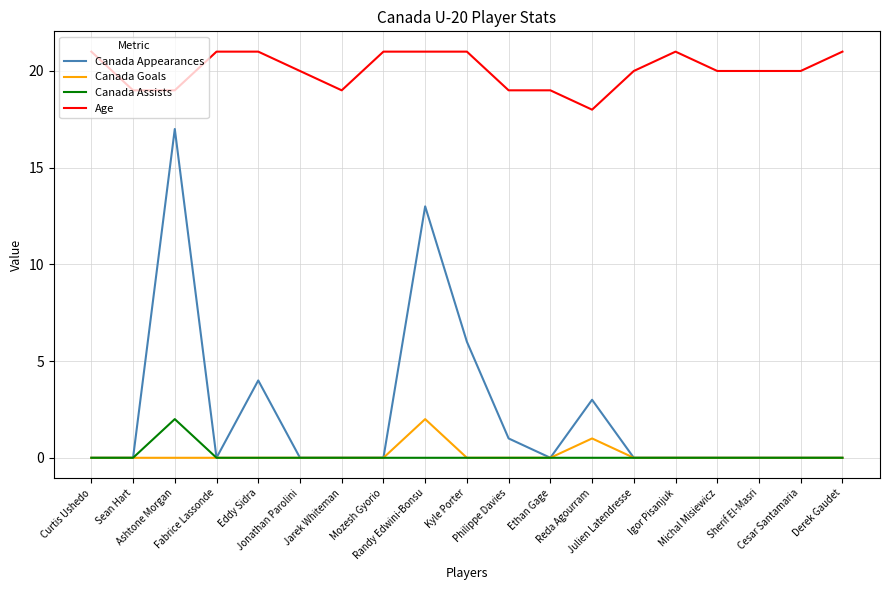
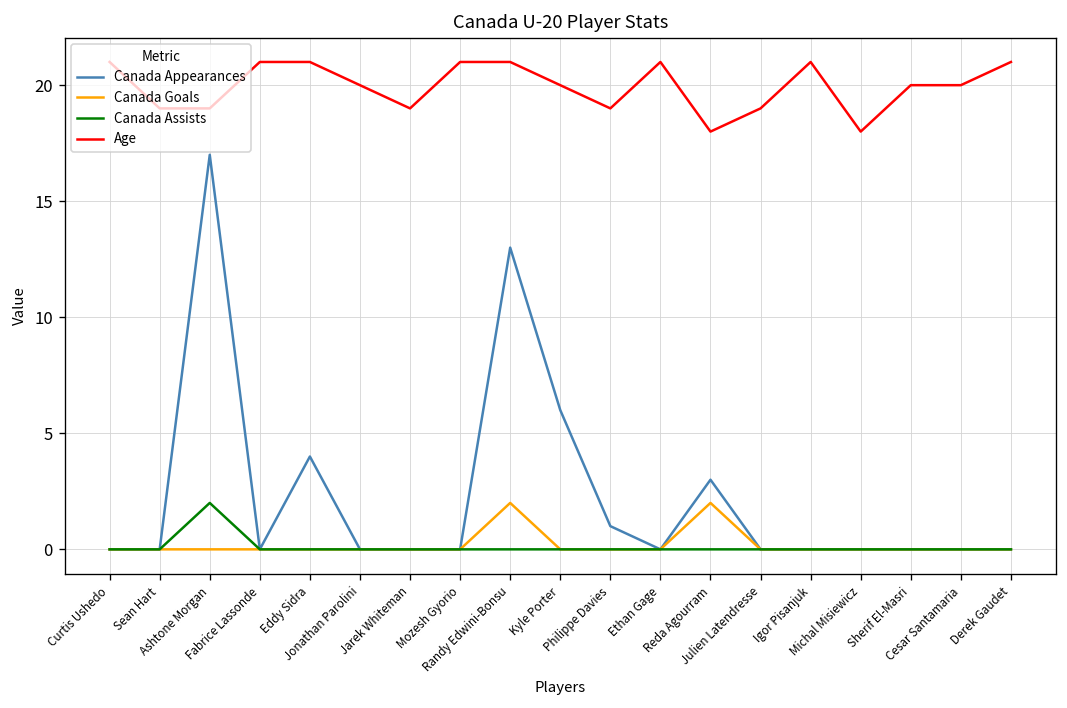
  {
    "Canada Appearances": {
      "Ashtone Morgan": 17,
      "Eddy Sidra": 4,
      "Randy Edwini-Bonsu": 13,
      "Kyle Porter": 6,
      "Philippe Davies": 1,
      "Reda Agourram": 3
    },
    "Canada Goals": {
      "Ashtone Morgan": 0,
      "Randy Edwini-Bonsu": 2,
-     "Reda Agourram": 1
+     "Reda Agourram": 2
    },
    "Canada Assists": {
      "Ashtone Morgan": 2,
      "Randy Edwini-Bonsu": 0,
      "Reda Agourram": 0
    },
    "Age": {
      "Fabrice Lassonde": 21,
      "Eddy Sidra": 21,
      "Jonathan Parolini": 20,
      "Jarek Whiteman": 19,
      "Mozesh Gyorio": 21,
      "Randy Edwini-Bonsu": 21,
-     "Kyle Porter": 21,
+     "Kyle Porter": 20,
      "Philippe Davies": 19,
-     "Ethan Gage": 19,
+     "Ethan Gage": 21,
      "Reda Agourram": 18,
-     "Julien Latendresse": 20,
+     "Julien Latendresse": 19,
      "Igor Pisanjuk": 21,
-     "Michal Misiewicz": 20,
+     "Michal Misiewicz": 18,
      "Sherif El-Masri": 20,
      "Cesar Santamaria": 20,
      "Derek Gaudet": 21
    }
  }
